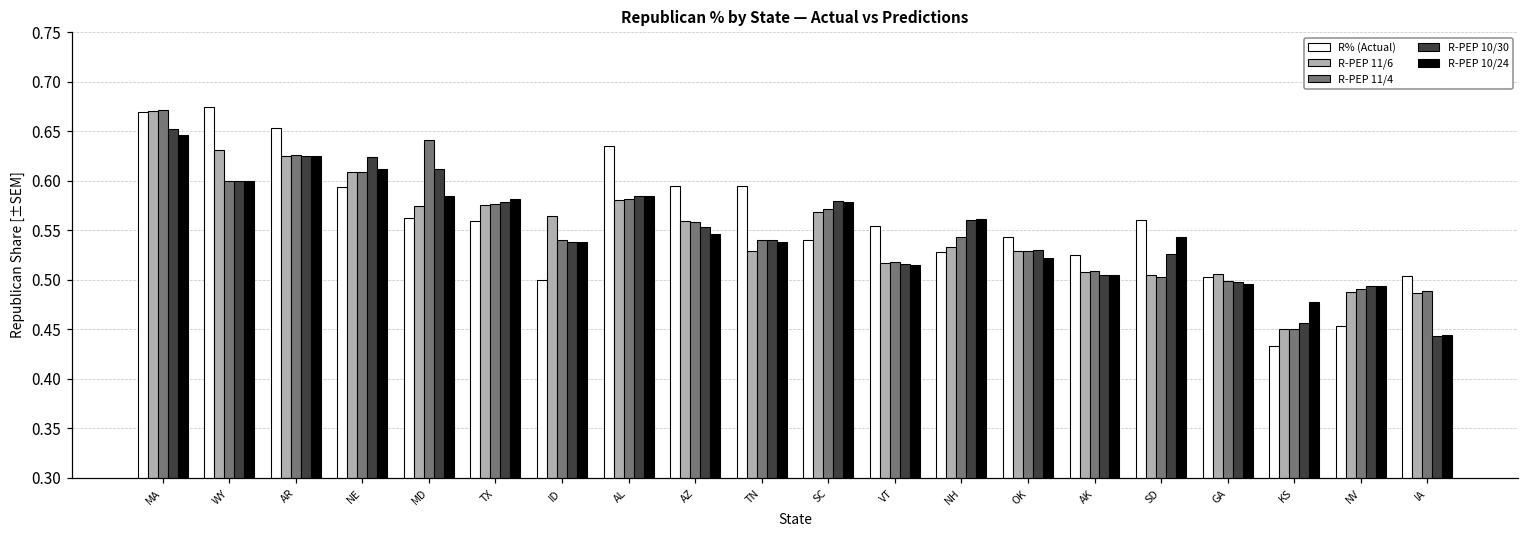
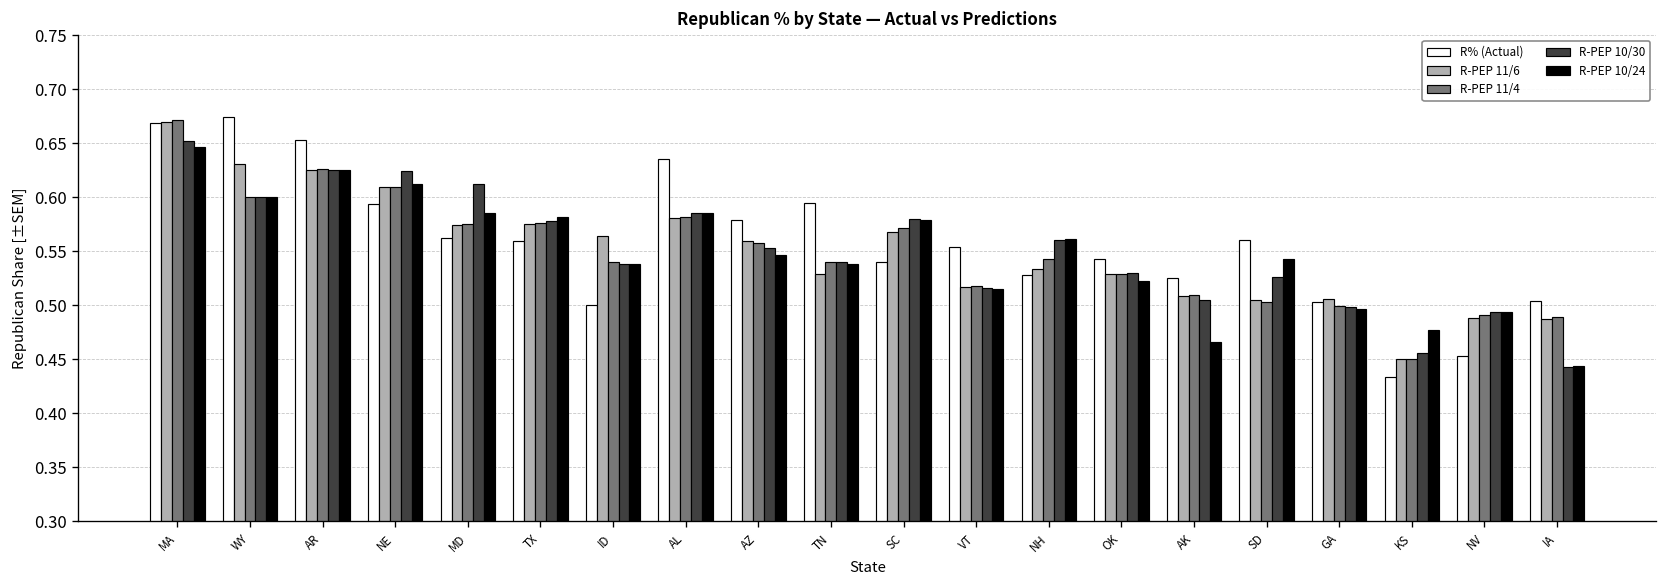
  {
    "R% (Actual)": {
      "MA": 0.67,
      "WY": 0.67,
      "AR": 0.65,
      "NE": 0.59,
      "MD": 0.56,
      "TX": 0.56,
      "ID": 0.50,
      "AL": 0.64,
-     "AZ": 0.60,
+     "AZ": 0.58,
      "TN": 0.60,
      "SC": 0.54,
      "VT": 0.55,
      "NH": 0.53,
      "OK": 0.54,
      "AK": 0.53,
      "SD": 0.56,
      "GA": 0.50,
      "KS": 0.43,
      "NV": 0.45,
      "IA": 0.50
    },
    "R-PEP 11/6": {
      "MA": 0.67,
      "WY": 0.63,
      "AR": 0.63,
      "NE": 0.61,
      "MD": 0.57,
      "TX": 0.58,
      "ID": 0.56,
      "AL": 0.58,
      "AZ": 0.56,
      "TN": 0.53,
      "SC": 0.57,
      "VT": 0.52,
      "NH": 0.53,
      "OK": 0.53,
      "AK": 0.51,
      "SD": 0.51,
      "GA": 0.51,
      "KS": 0.45,
      "NV": 0.49,
      "IA": 0.49
    },
    "R-PEP 11/4": {
      "MA": 0.67,
      "WY": 0.60,
      "AR": 0.63,
      "NE": 0.61,
-     "MD": 0.64,
+     "MD": 0.58,
      "TX": 0.58,
      "ID": 0.54,
      "AL": 0.58,
      "AZ": 0.56,
      "TN": 0.54,
      "SC": 0.57,
      "VT": 0.52,
      "NH": 0.54,
      "OK": 0.53,
      "AK": 0.51,
      "SD": 0.50,
      "GA": 0.50,
      "KS": 0.45,
      "NV": 0.49,
      "IA": 0.49
    },
    "R-PEP 10/30": {
      "MA": 0.65,
      "WY": 0.60,
      "AR": 0.63,
      "NE": 0.62,
      "MD": 0.61,
      "TX": 0.58,
      "ID": 0.54,
      "AL": 0.59,
      "AZ": 0.55,
      "TN": 0.54,
      "SC": 0.58,
      "VT": 0.52,
      "NH": 0.56,
      "OK": 0.53,
      "AK": 0.51,
      "SD": 0.53,
      "GA": 0.50,
      "KS": 0.46,
      "NV": 0.49,
      "IA": 0.44
    },
    "R-PEP 10/24": {
      "MA": 0.65,
      "WY": 0.60,
      "AR": 0.63,
      "NE": 0.61,
      "MD": 0.59,
      "TX": 0.58,
      "ID": 0.54,
      "AL": 0.59,
      "AZ": 0.55,
      "TN": 0.54,
      "SC": 0.58,
      "VT": 0.52,
      "NH": 0.56,
      "OK": 0.52,
-     "AK": 0.51,
+     "AK": 0.47,
      "SD": 0.54,
      "GA": 0.50,
      "KS": 0.48,
      "NV": 0.49,
      "IA": 0.44
    }
  }
